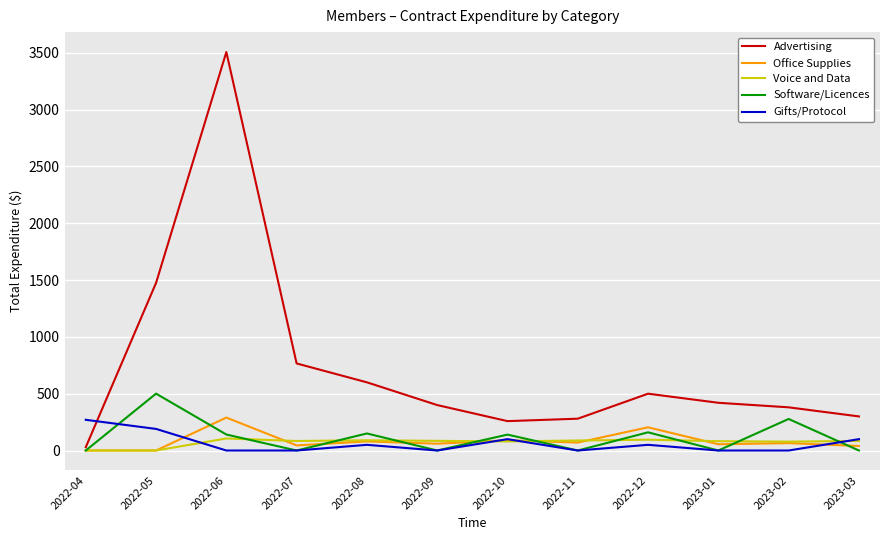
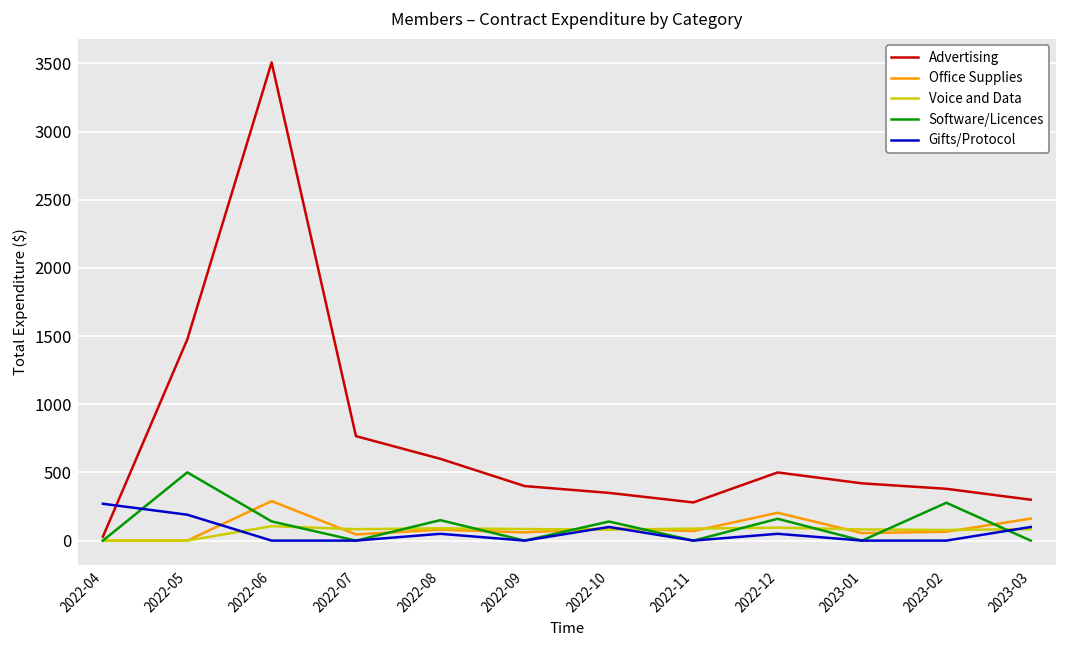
  {
    "Advertising": {
      "2022-04": 30,
      "2022-05": 1480,
      "2022-06": 3510,
      "2022-07": 770,
      "2022-08": 600,
      "2022-09": 400,
-     "2022-10": 260,
+     "2022-10": 350,
      "2022-11": 280,
      "2022-12": 500,
      "2023-01": 420,
      "2023-02": 380,
      "2023-03": 300
    },
    "Office Supplies": {
      "2022-06": 290,
      "2022-07": 50,
      "2022-09": 60,
      "2022-12": 200,
      "2023-01": 60,
-     "2023-03": 40
+     "2023-03": 160
    },
    "Voice and Data": {
      "2022-06": 110,
      "2022-07": 80,
      "2022-09": 90,
      "2022-12": 100,
      "2023-01": 80
    },
    "Software/Licences": {
      "2022-05": 500,
      "2022-06": 140,
      "2022-08": 150,
      "2022-10": 140,
      "2022-12": 160,
      "2023-02": 280,
      "2023-03": 0
    },
    "Gifts/Protocol": {
      "2022-04": 270,
      "2022-05": 190,
      "2022-06": 0,
      "2022-08": 50,
      "2022-12": 50,
      "2023-02": 0
    }
  }
